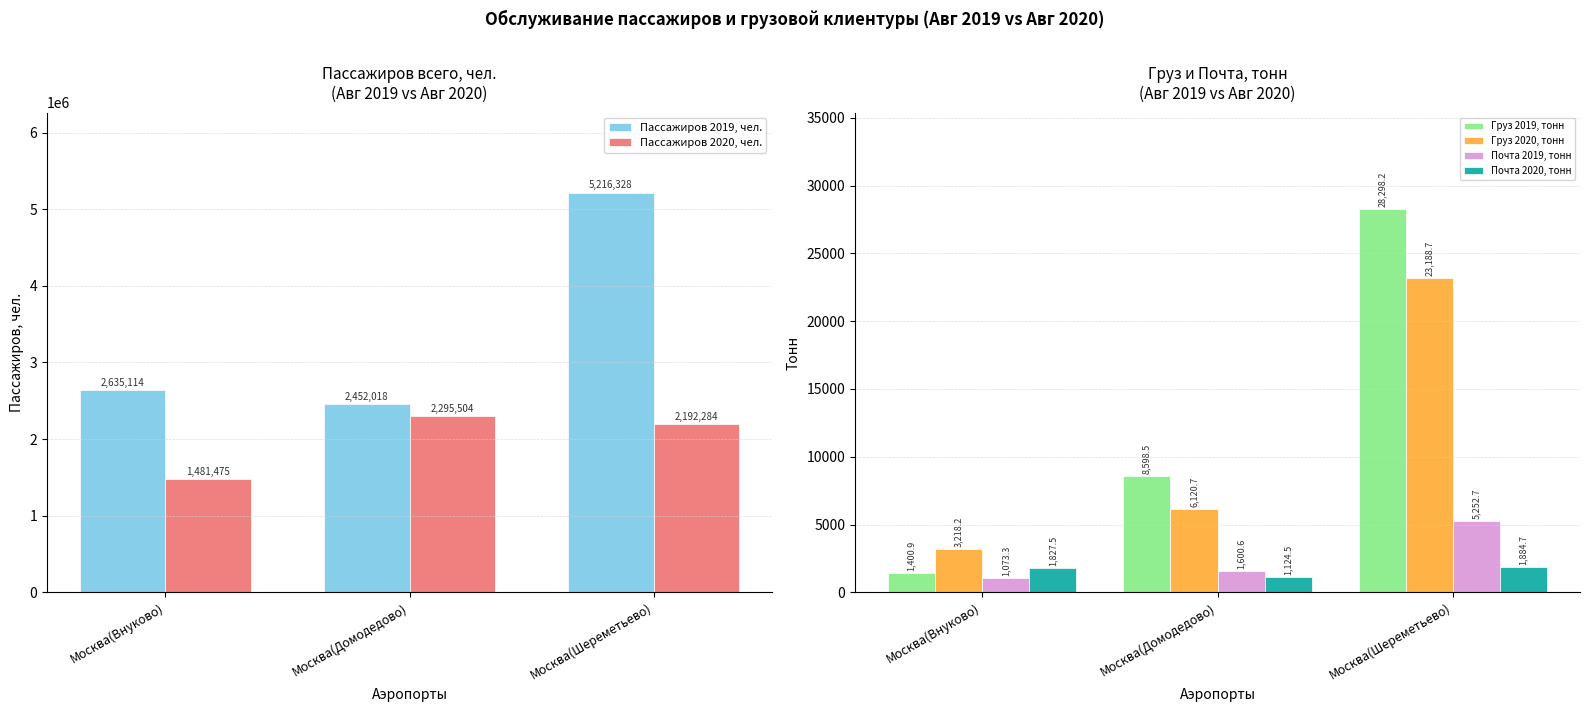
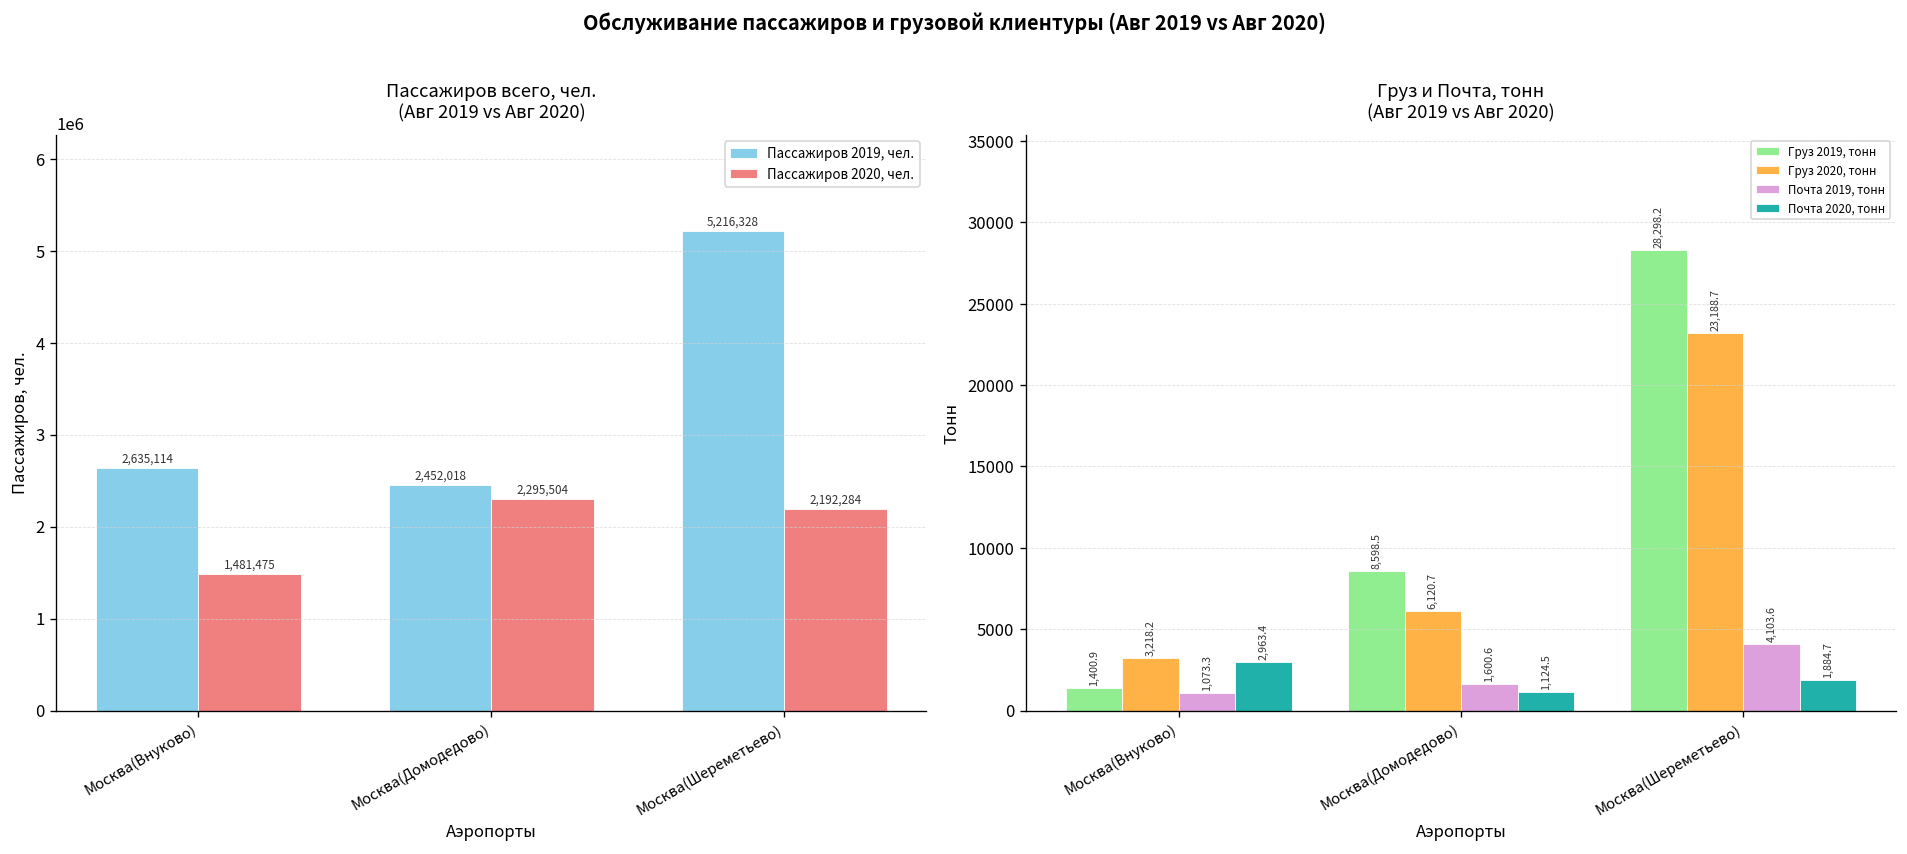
  {
    "Пассажиров всего, чел. (Авг 2019 vs Авг 2020)": {
      "Пассажиров 2019, чел.": {
        "Москва(Внуково)": "2,635,114",
        "Москва(Домодедово)": "2,452,018",
        "Москва(Шереметьево)": "5,216,328"
      },
      "Пассажиров 2020, чел.": {
        "Москва(Внуково)": "1,481,475",
        "Москва(Домодедово)": "2,295,504",
        "Москва(Шереметьево)": "2,192,284"
      }
    },
    "Груз и Почта, тонн (Авг 2019 vs Авг 2020)": {
      "Груз 2019, тонн": {
        "Москва(Внуково)": "1,400.9",
        "Москва(Домодедово)": "8,598.5",
        "Москва(Шереметьево)": "28,298.2"
      },
      "Груз 2020, тонн": {
        "Москва(Внуково)": "3,218.2",
        "Москва(Домодедово)": "6,120.7",
        "Москва(Шереметьево)": "23,188.7"
      },
      "Почта 2019, тонн": {
        "Москва(Внуково)": "1,073.3",
        "Москва(Домодедово)": "1,600.6",
-       "Москва(Шереметьево)": "5,252.7"
+       "Москва(Шереметьево)": "4,103.6"
      },
      "Почта 2020, тонн": {
-       "Москва(Внуково)": "1,827.5",
+       "Москва(Внуково)": "2,963.4",
        "Москва(Домодедово)": "1,124.5",
        "Москва(Шереметьево)": "1,884.7"
      }
    }
  }
